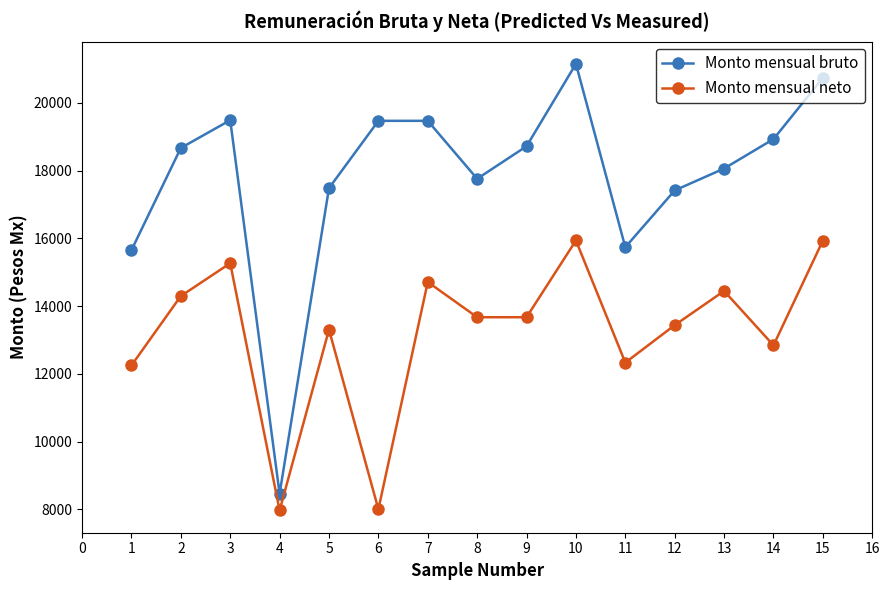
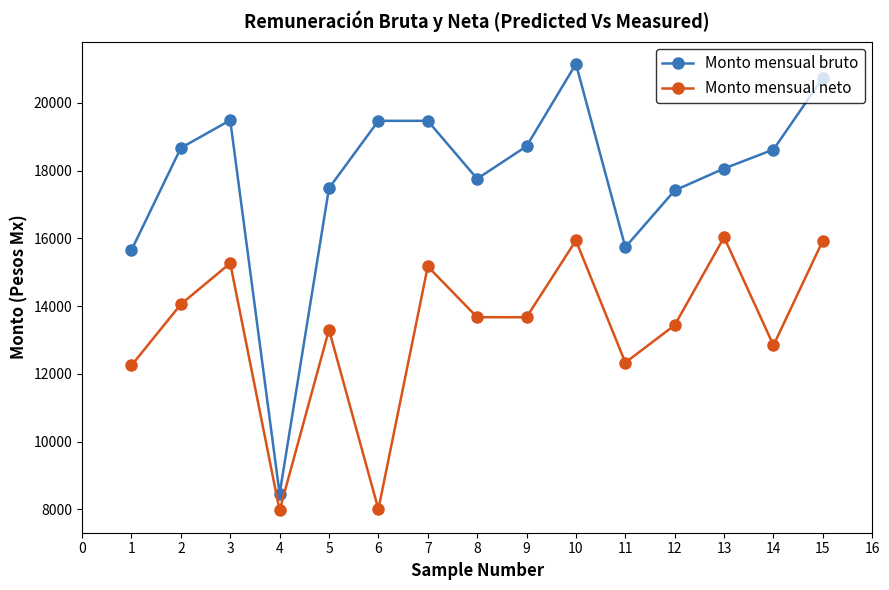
  {
    "Monto mensual bruto": {
      "1": 15700,
      "2": 18700,
      "3": 19500,
      "4": 8500,
      "5": 17500,
      "6": 19500,
      "7": 19500,
      "8": 17800,
      "9": 18700,
      "10": 21200,
      "11": 15700,
      "12": 17400,
      "13": 18100,
-     "14": 18900
+     "14": 18600
    },
    "Monto mensual neto": {
      "1": 12200,
-     "2": 14300,
+     "2": 14100,
      "3": 15300,
      "4": 8000,
      "5": 13300,
      "6": 8000,
-     "7": 14700,
+     "7": 15200,
      "8": 13700,
      "9": 13700,
      "10": 15900,
      "11": 12300,
      "12": 13400,
-     "13": 14400,
+     "13": 16000,
      "14": 12800,
      "15": 15900
    }
  }
